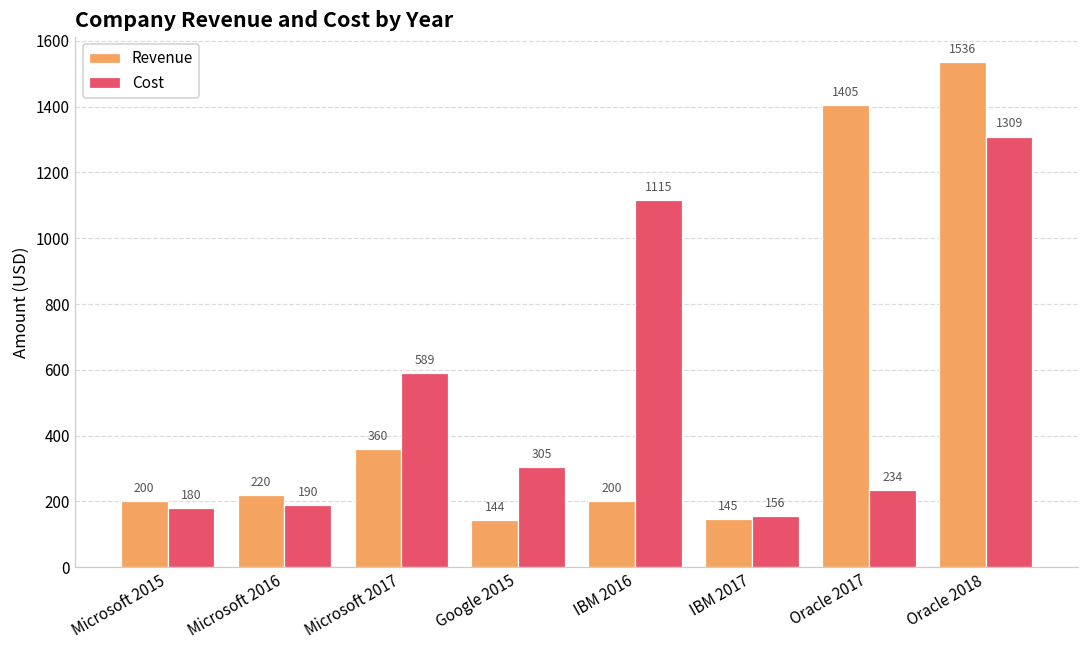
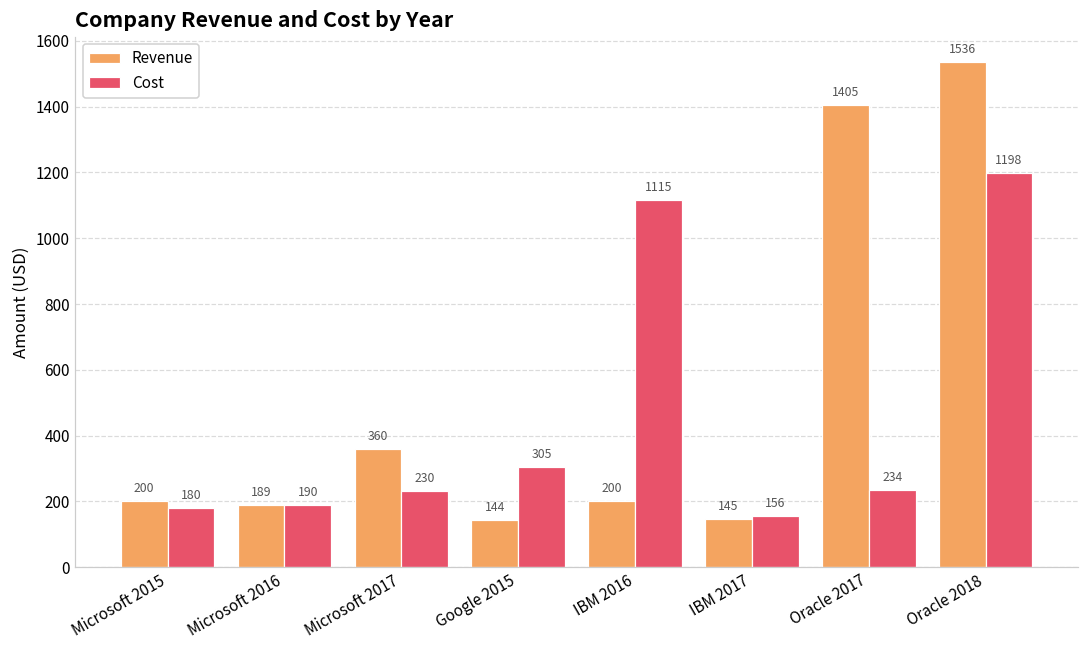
  {
    "Revenue": {
      "Microsoft 2015": 200,
-     "Microsoft 2016": 220,
+     "Microsoft 2016": 189,
      "Microsoft 2017": 360,
      "Google 2015": 144,
      "IBM 2016": 200,
      "IBM 2017": 145,
      "Oracle 2017": 1405,
      "Oracle 2018": 1536
    },
    "Cost": {
      "Microsoft 2015": 180,
      "Microsoft 2016": 190,
-     "Microsoft 2017": 589,
+     "Microsoft 2017": 230,
      "Google 2015": 305,
      "IBM 2016": 1115,
      "IBM 2017": 156,
      "Oracle 2017": 234,
-     "Oracle 2018": 1309
+     "Oracle 2018": 1198
    }
  }
